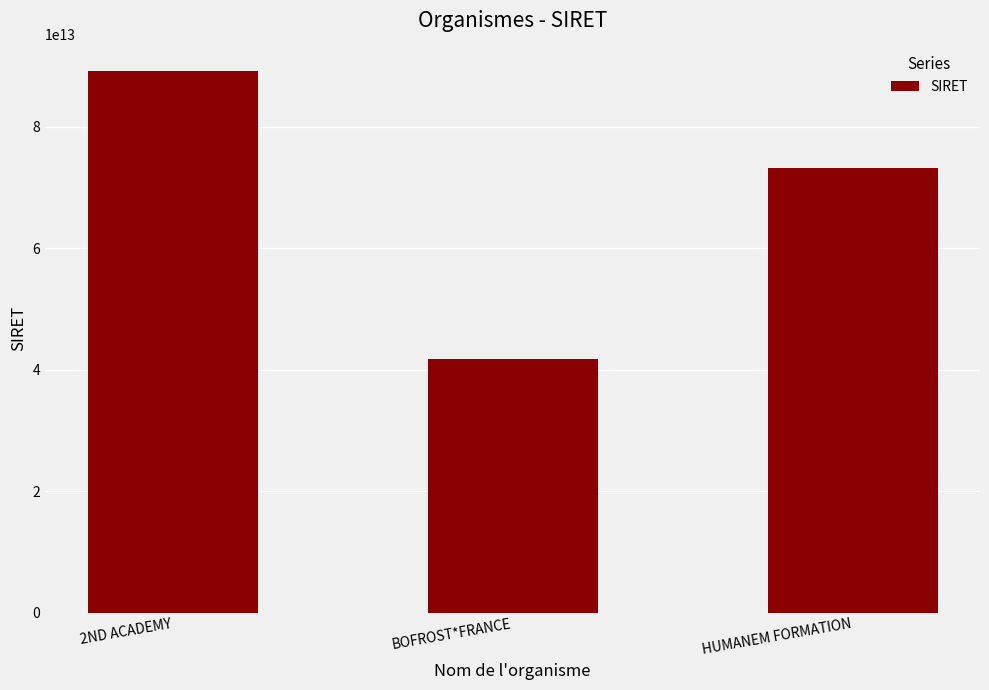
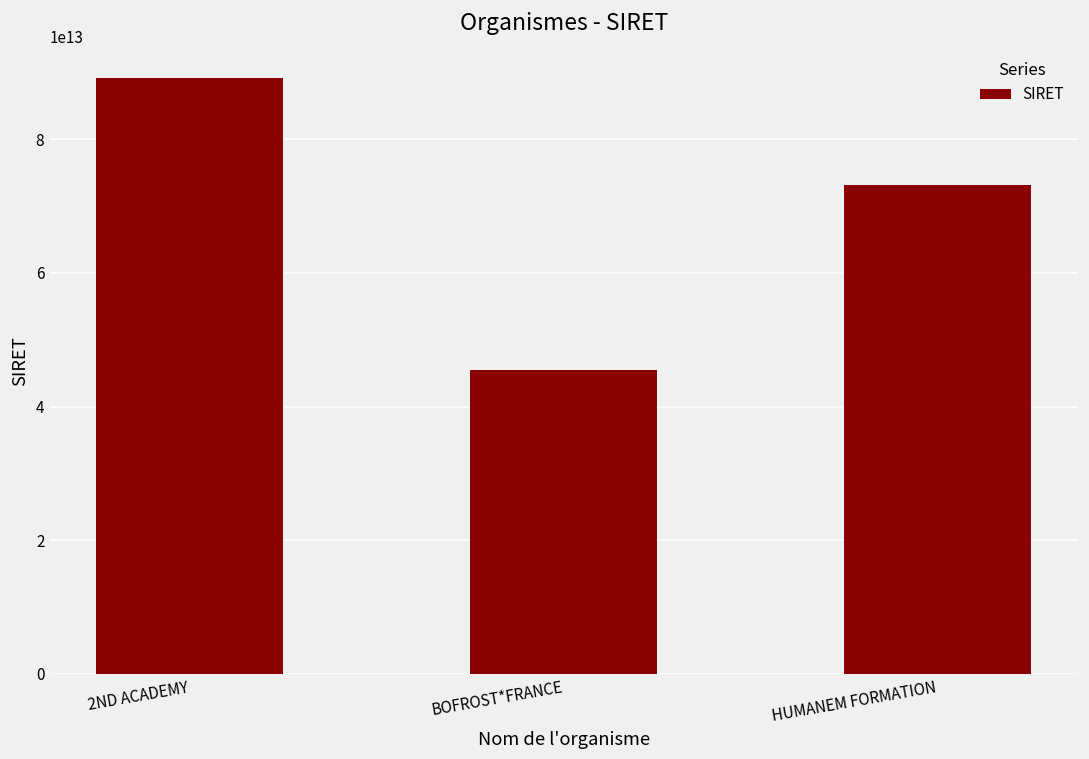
  {
    "2ND ACADEMY": 89000000000000,
-   "BOFROST*FRANCE": 42000000000000,
+   "BOFROST*FRANCE": 46000000000000,
    "HUMANEM FORMATION": 73000000000000
  }
